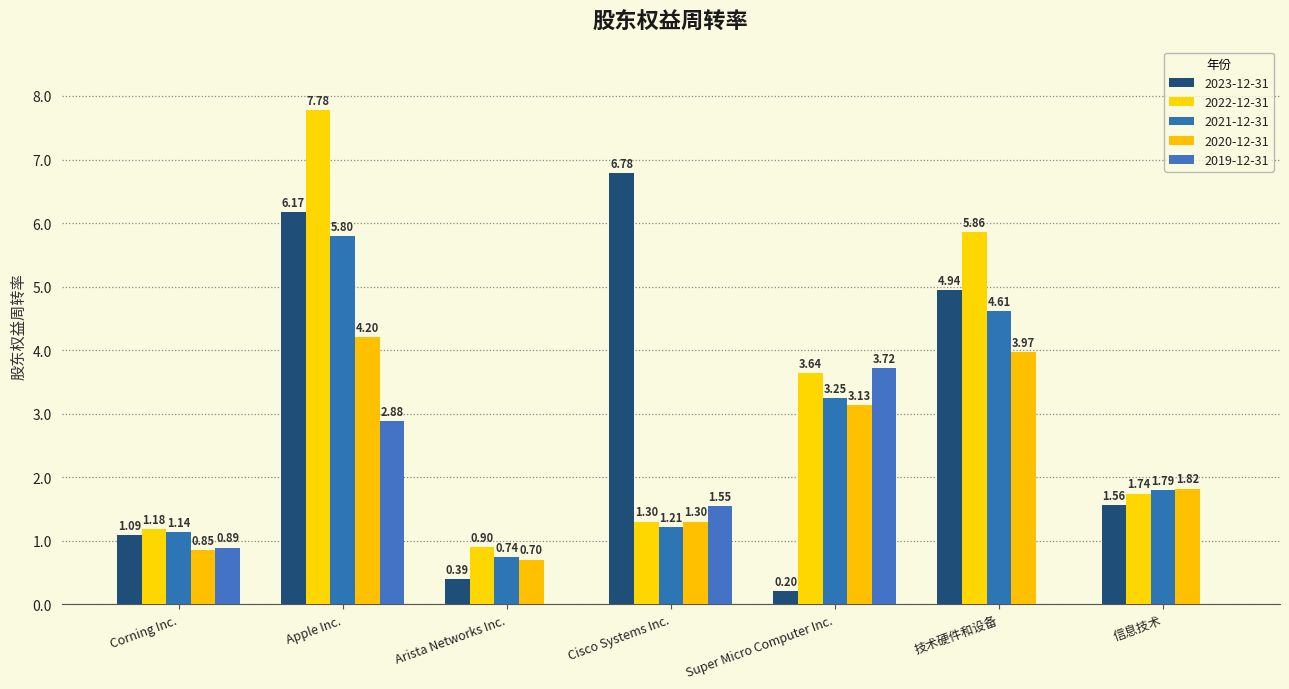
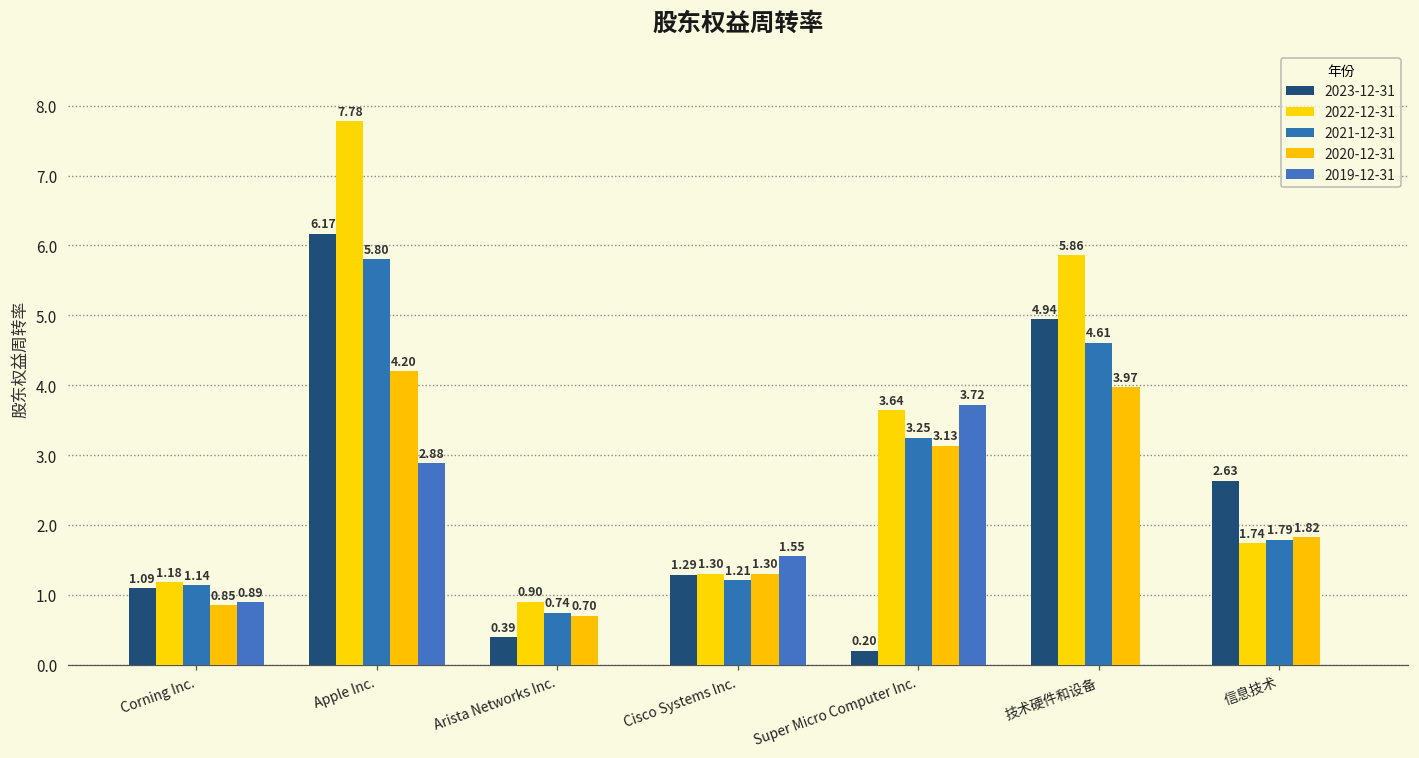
  {
    "2023-12-31": {
      "Corning Inc.": 1.09,
      "Apple Inc.": 6.17,
      "Arista Networks Inc.": 0.39,
-     "Cisco Systems Inc.": 6.78,
+     "Cisco Systems Inc.": 1.29,
      "Super Micro Computer Inc.": 0.20,
      "技术硬件和设备": 4.94,
-     "信息技术": 1.56
+     "信息技术": 2.63
    }
  }
